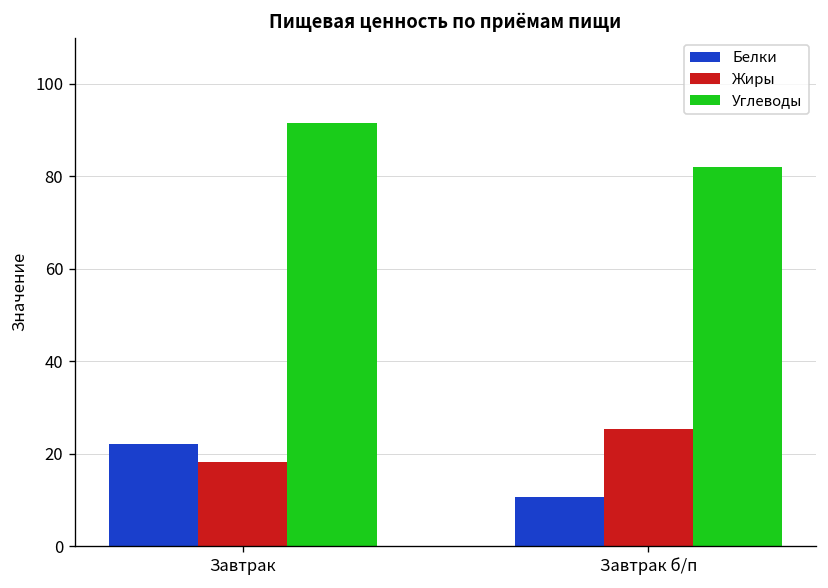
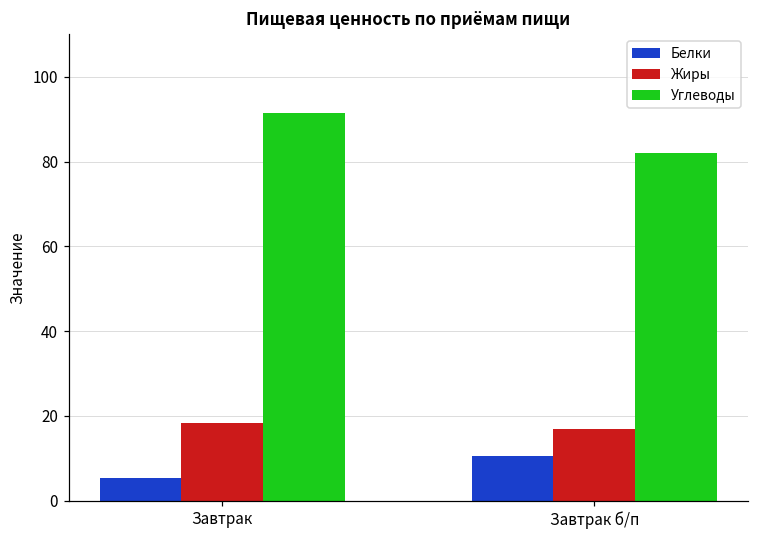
  {
    "Белки": {
-     "Завтрак": 22,
+     "Завтрак": 5,
      "Завтрак б/п": 11
    },
    "Жиры": {
      "Завтрак": 18,
-     "Завтрак б/п": 25
+     "Завтрак б/п": 17
    },
    "Углеводы": {
      "Завтрак": 91,
      "Завтрак б/п": 82
    }
  }
